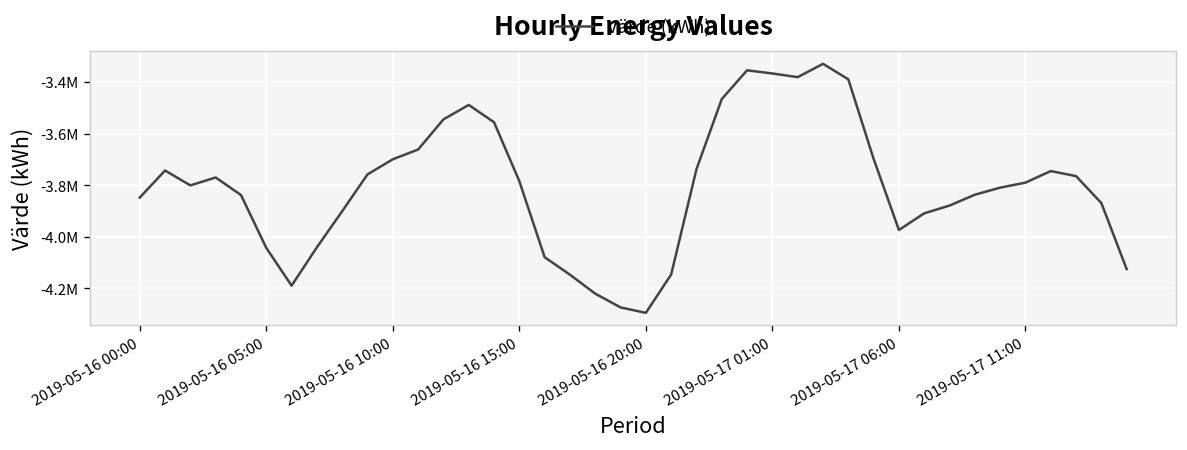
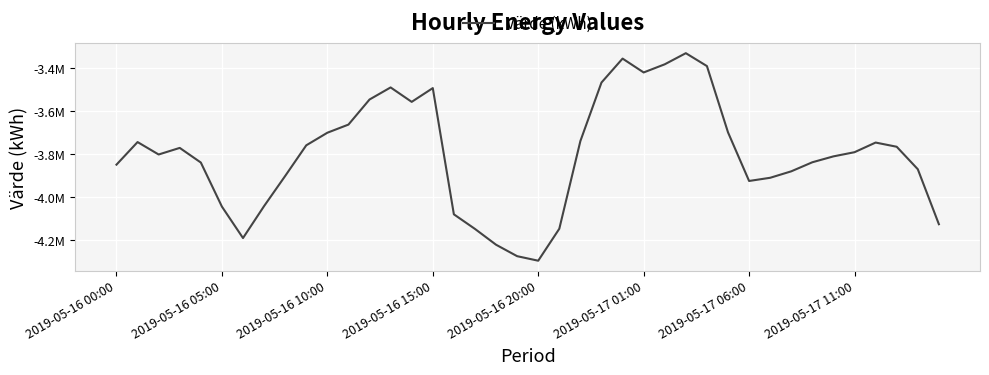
  {
    "2019-05-16 00:00": -3850000,
    "2019-05-16 05:00": -4040000,
    "2019-05-16 10:00": -3700000,
-   "2019-05-16 15:00": -3780000,
+   "2019-05-16 15:00": -3490000,
    "2019-05-16 20:00": -4300000,
-   "2019-05-17 01:00": -3370000,
-   "2019-05-17 06:00": -3970000,
+   "2019-05-17 01:00": -3420000,
+   "2019-05-17 06:00": -3920000,
    "2019-05-17 11:00": -3790000
  }
